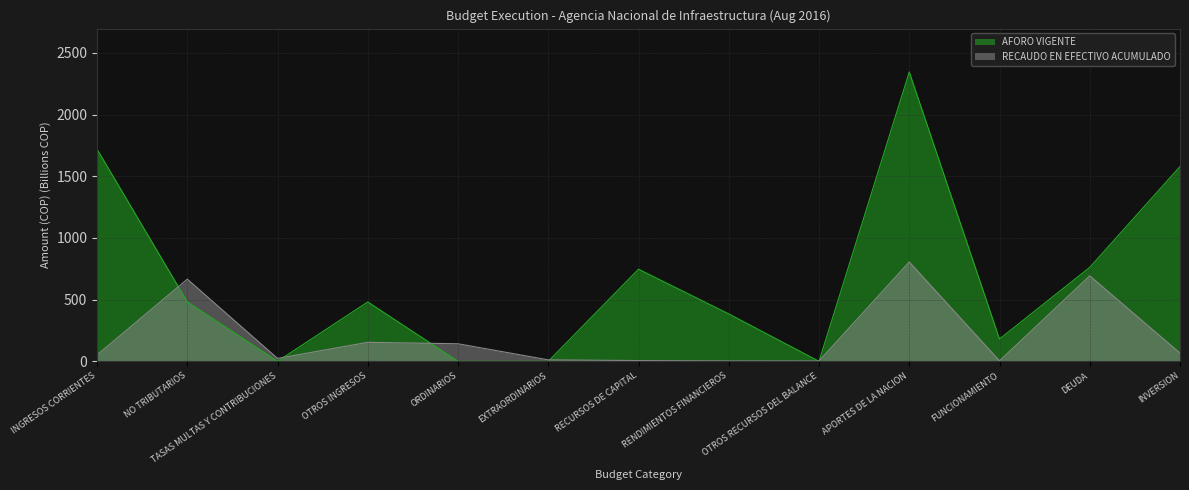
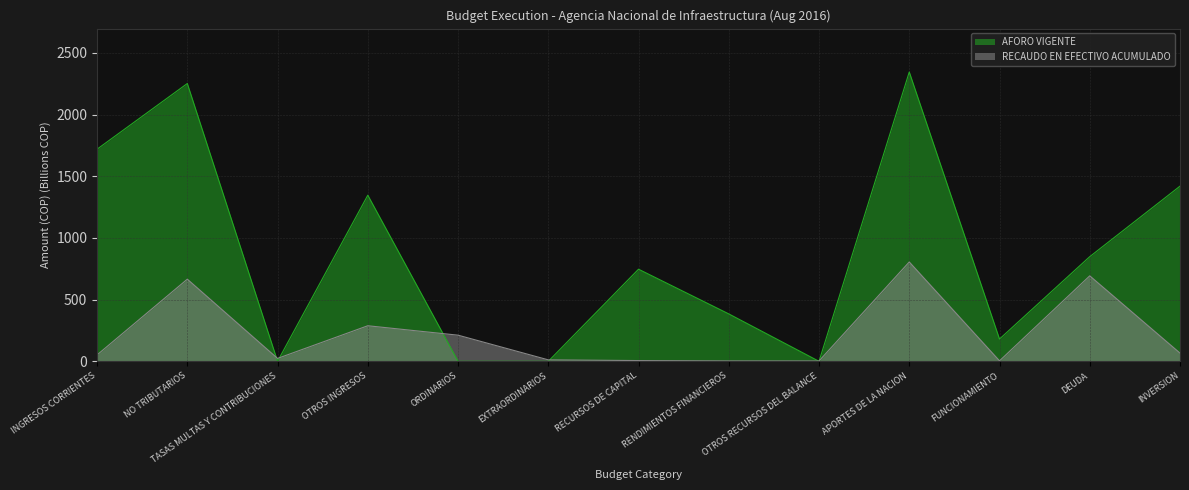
  {
    "AFORO VIGENTE": {
      "INGRESOS CORRIENTES": 1720,
-     "NO TRIBUTARIOS": 480,
+     "NO TRIBUTARIOS": 2250,
      "TASAS MULTAS Y CONTRIBUCIONES": 0,
-     "OTROS INGRESOS": 480,
+     "OTROS INGRESOS": 1350,
      "ORDINARIOS": 0,
      "RECURSOS DE CAPITAL": 750,
      "RENDIMIENTOS FINANCIEROS": 380,
      "APORTES DE LA NACION": 2350,
      "FUNCIONAMIENTO": 180,
-     "DEUDA": 760,
-     "INVERSION": 1580
+     "DEUDA": 850,
+     "INVERSION": 1420
    },
    "RECAUDO EN EFECTIVO ACUMULADO": {
      "INGRESOS CORRIENTES": 50,
      "NO TRIBUTARIOS": 670,
      "TASAS MULTAS Y CONTRIBUCIONES": 20,
-     "OTROS INGRESOS": 150,
-     "ORDINARIOS": 140,
+     "OTROS INGRESOS": 290,
+     "ORDINARIOS": 210,
      "RECURSOS DE CAPITAL": 10,
      "RENDIMIENTOS FINANCIEROS": 0,
      "APORTES DE LA NACION": 810,
      "FUNCIONAMIENTO": 0,
      "DEUDA": 690,
      "INVERSION": 70
    }
  }
